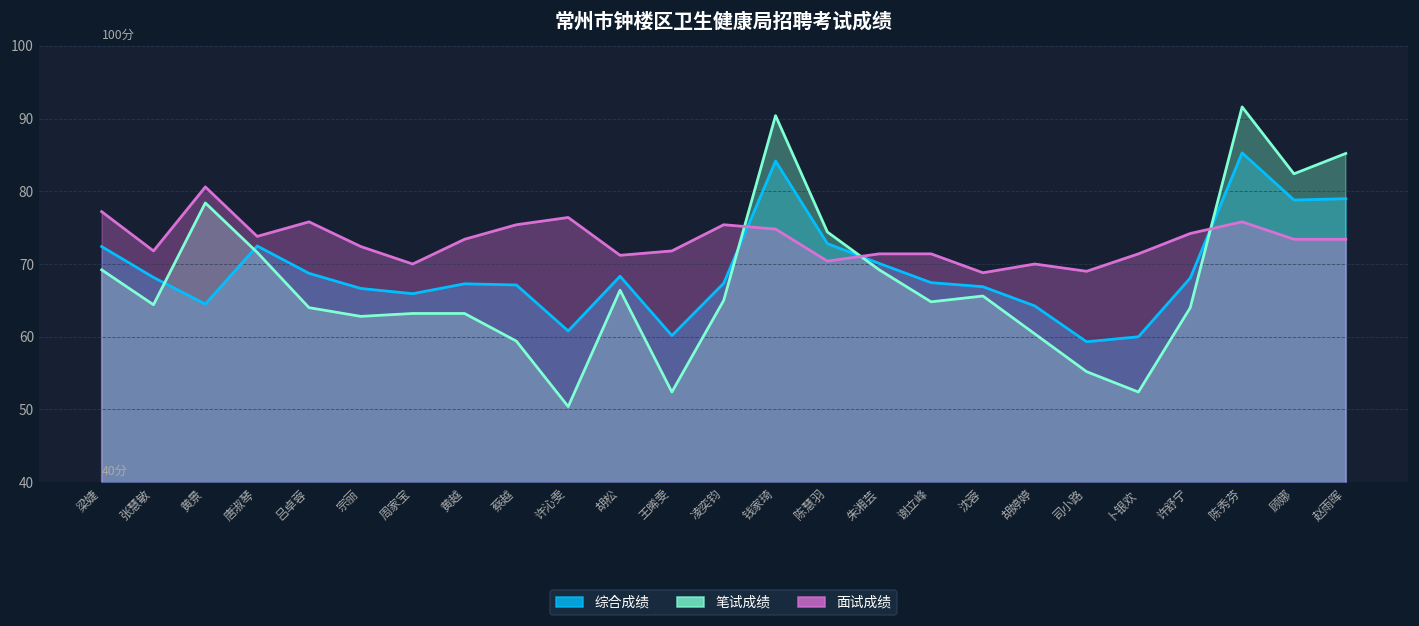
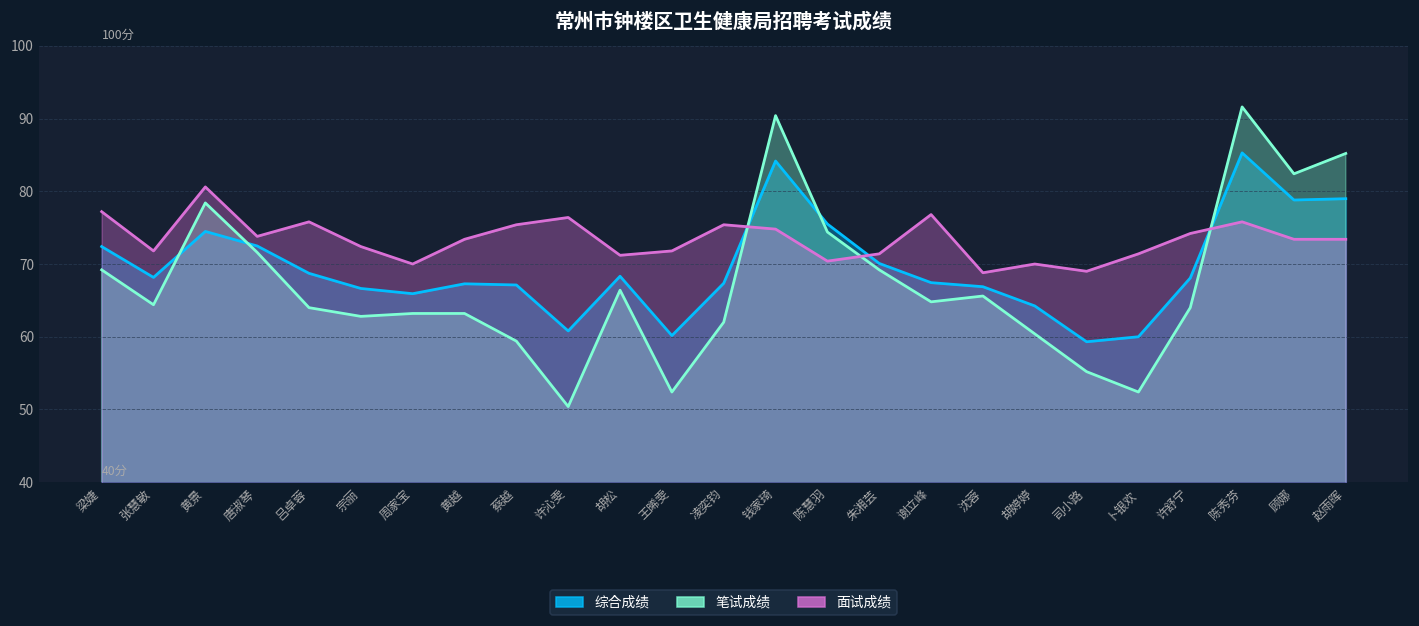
  {
    "综合成绩": {
      "梁婕": 72,
      "张慧敏": 68,
-     "黄景": 64,
+     "黄景": 74,
      "唐淑琴": 72,
      "吕卓蓉": 69,
      "宗丽": 67,
      "周家宝": 66,
      "黄越": 67,
      "蔡越": 67,
      "许沁雯": 61,
      "胡松": 68,
      "王晞雯": 60,
      "凌奕钧": 67,
      "钱家琦": 84,
-     "陈慧羽": 73,
+     "陈慧羽": 76,
      "朱湘芸": 70,
      "谢立峰": 67,
      "沈蓉": 67,
      "胡婷婷": 64,
      "司小路": 59,
      "卜银欢": 60,
      "许舒宁": 68,
      "陈秀芬": 85,
      "顾娜": 79,
      "赵雨晖": 79
    },
    "笔试成绩": {
      "梁婕": 69,
      "张慧敏": 64,
      "黄景": 78,
      "唐淑琴": 72,
      "吕卓蓉": 64,
      "宗丽": 63,
      "周家宝": 63,
      "黄越": 63,
      "蔡越": 59,
      "许沁雯": 50,
      "胡松": 66,
      "王晞雯": 52,
-     "凌奕钧": 65,
+     "凌奕钧": 62,
      "钱家琦": 90,
      "陈慧羽": 74,
      "朱湘芸": 69,
      "谢立峰": 65,
      "沈蓉": 66,
      "胡婷婷": 60,
      "司小路": 55,
      "卜银欢": 52,
      "许舒宁": 64,
      "陈秀芬": 92,
      "顾娜": 82,
      "赵雨晖": 85
    },
    "面试成绩": {
      "梁婕": 77,
      "张慧敏": 72,
      "黄景": 81,
      "唐淑琴": 74,
      "吕卓蓉": 76,
      "宗丽": 72,
      "周家宝": 70,
      "黄越": 73,
      "蔡越": 75,
      "许沁雯": 76,
      "胡松": 71,
      "王晞雯": 72,
      "凌奕钧": 75,
      "钱家琦": 75,
      "陈慧羽": 70,
      "朱湘芸": 71,
-     "谢立峰": 71,
+     "谢立峰": 77,
      "沈蓉": 69,
      "胡婷婷": 70,
      "司小路": 69,
      "卜银欢": 71,
      "许舒宁": 74,
      "陈秀芬": 76,
      "顾娜": 73,
      "赵雨晖": 73
    }
  }
